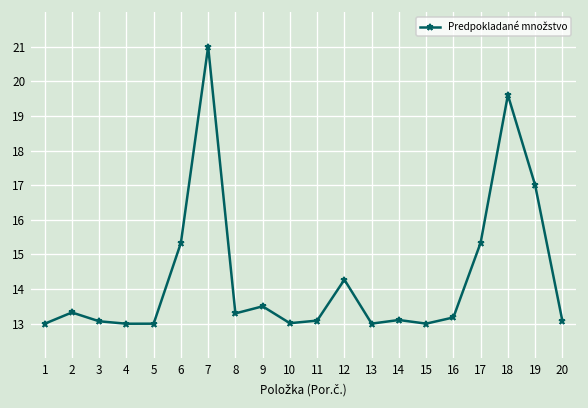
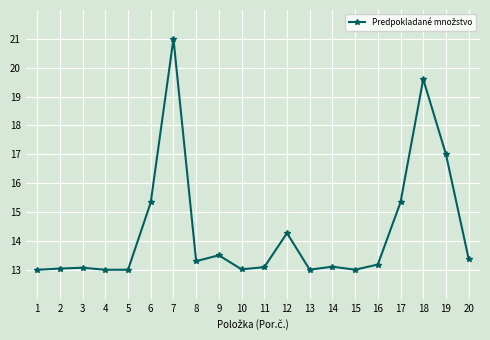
  {
    "1": 13.0,
-   "2": 13.3,
+   "2": 13.0,
    "3": 13.1,
    "4": 13.0,
    "5": 13.0,
    "6": 15.3,
    "7": 21.0,
    "8": 13.3,
    "9": 13.5,
    "10": 13.0,
    "11": 13.1,
    "12": 14.3,
    "13": 13.0,
    "14": 13.1,
    "15": 13.0,
    "16": 13.2,
    "17": 15.3,
    "18": 19.6,
    "19": 17.0,
-   "20": 13.1
+   "20": 13.4
  }
